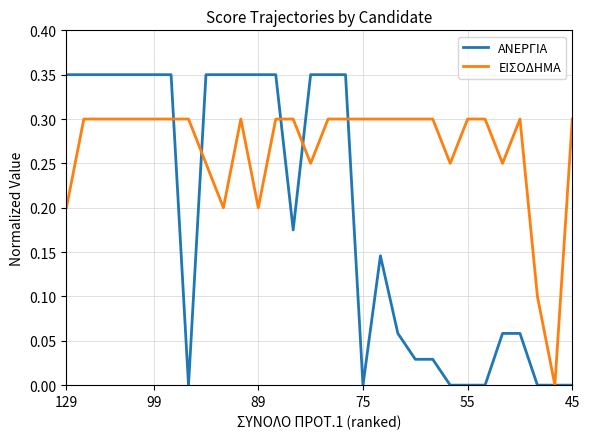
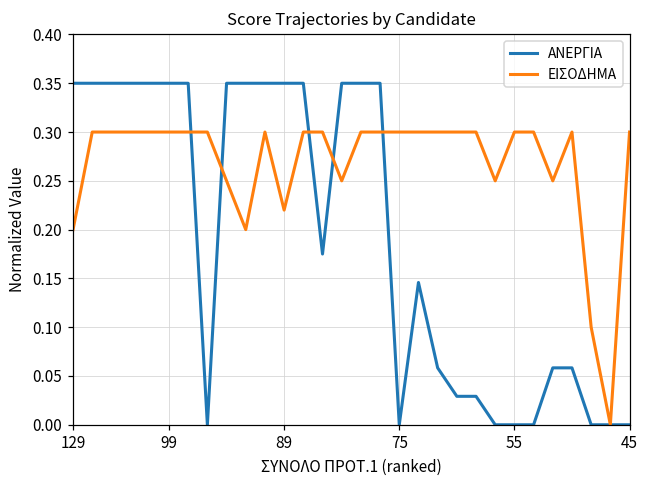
  {
    "ΑΝΕΡΓΙΑ": {
      "129": 0.35,
      "99": 0.35,
      "89": 0.35,
      "75": 0.00,
      "55": 0.00,
      "45": 0.00
    },
    "ΕΙΣΟΔΗΜΑ": {
      "129": 0.20,
      "99": 0.30,
-     "89": 0.20,
+     "89": 0.22,
      "75": 0.30,
      "55": 0.30,
      "45": 0.30
    }
  }
